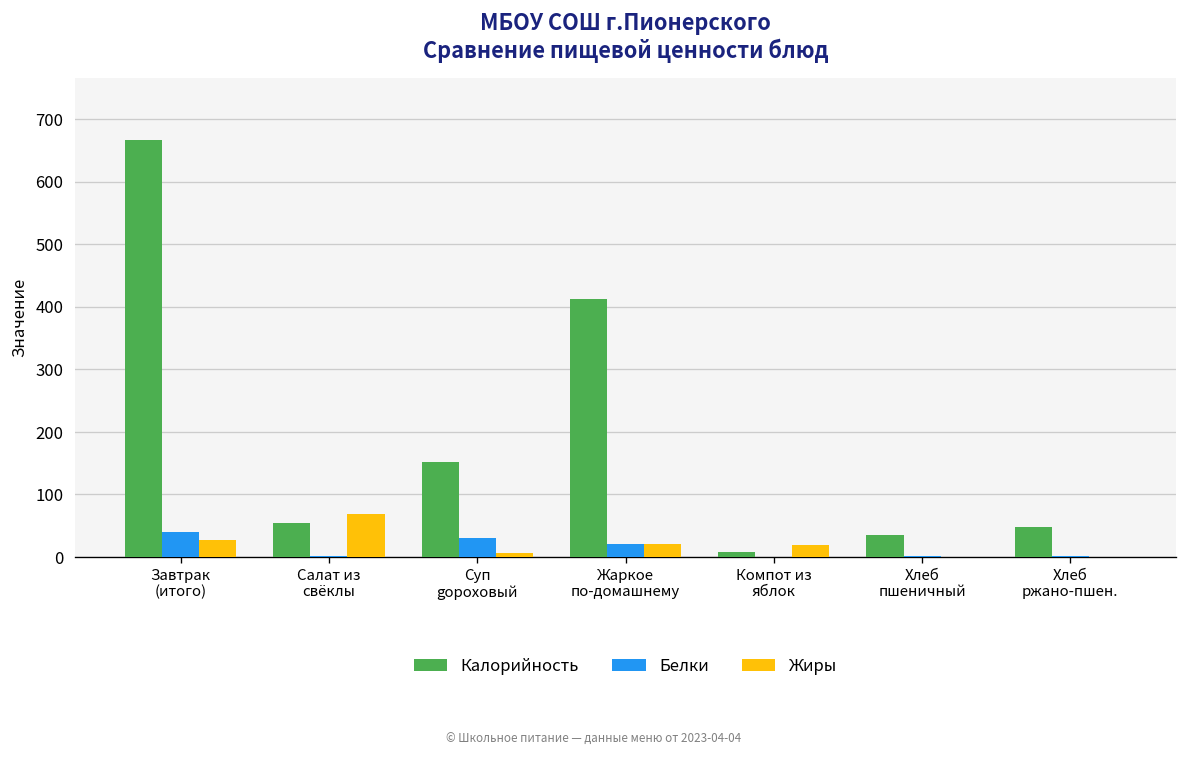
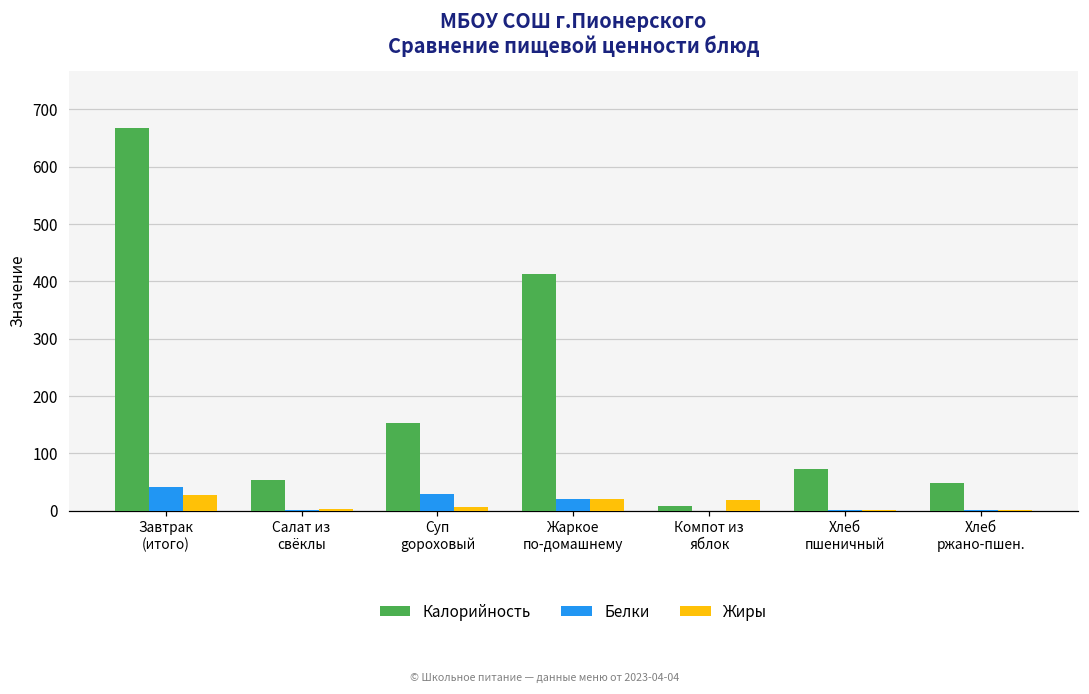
  {
    "Калорийность": {
      "Завтрак (итого)": 670,
      "Салат из свёклы": 50,
      "Суп gороховый": 150,
      "Жаркое по-домашнему": 410,
      "Компот из яблок": 10,
-     "Хлеб пшеничный": 30,
+     "Хлеб пшеничный": 70,
      "Хлеб ржано-пшен.": 50
    },
    "Белки": {
      "Завтрак (итого)": 40,
      "Суп gороховый": 30,
      "Жаркое по-домашнему": 20
    },
    "Жиры": {
      "Завтрак (итого)": 30,
-     "Салат из свёклы": 70,
+     "Салат из свёклы": 0,
      "Суп gороховый": 10,
      "Жаркое по-домашнему": 20,
      "Компот из яблок": 20
    }
  }
